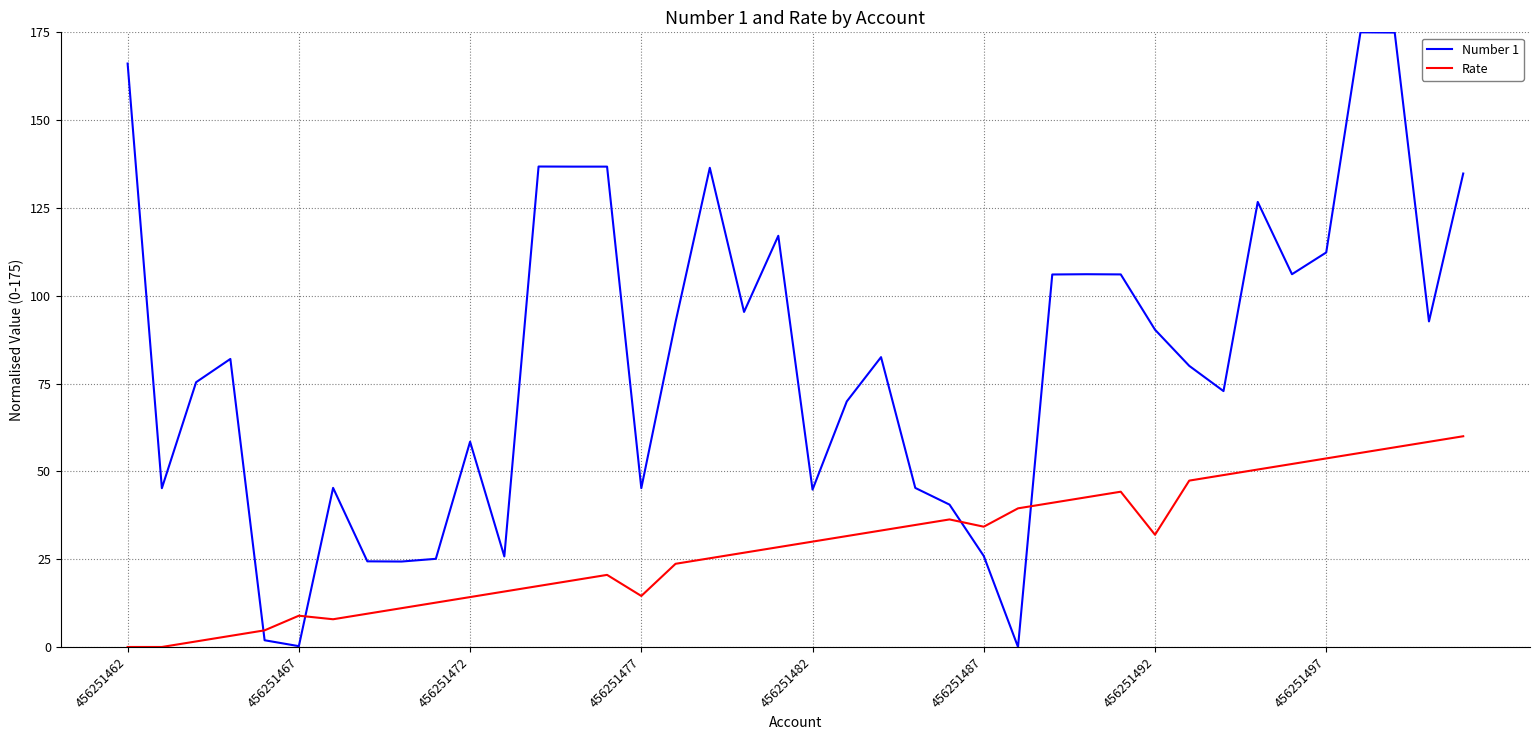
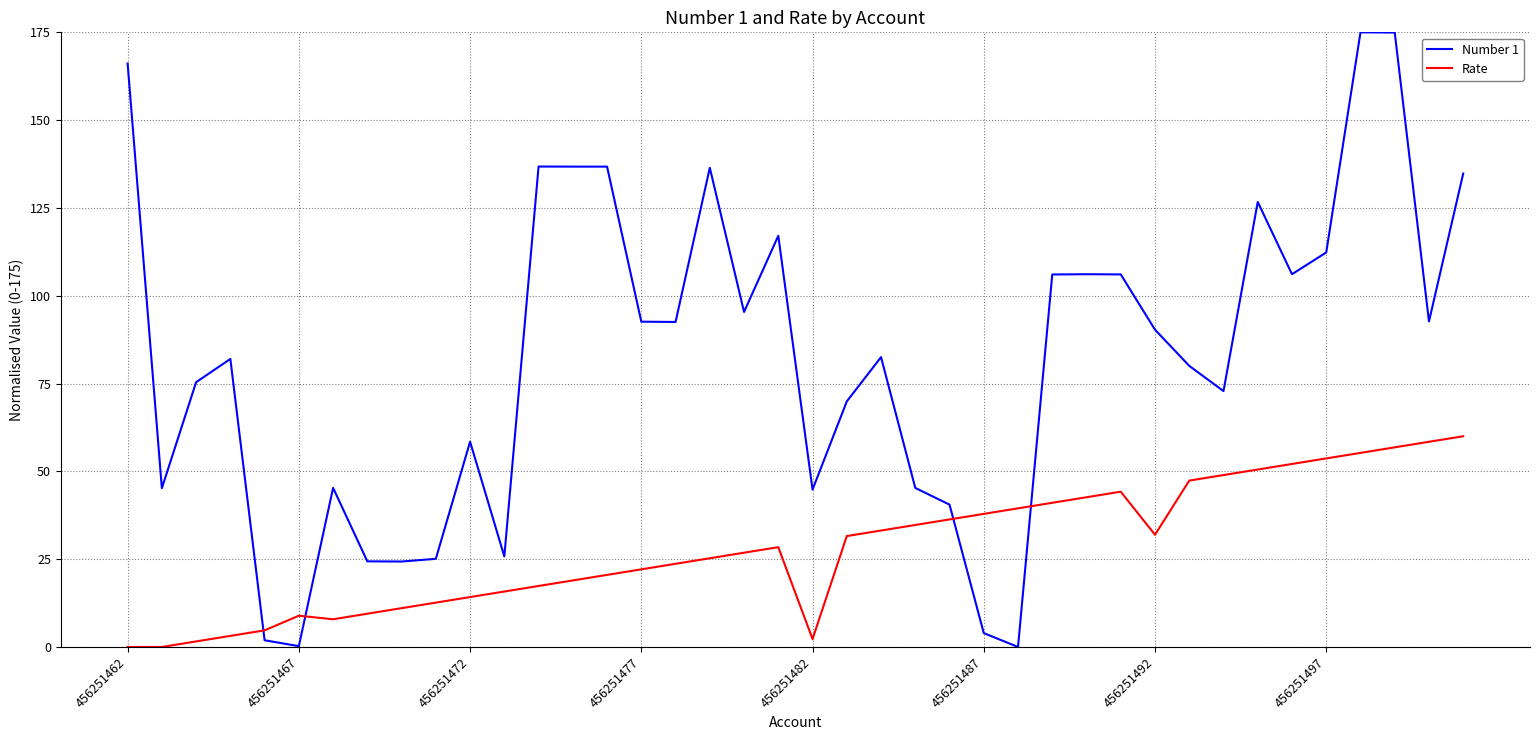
  {
    "Number 1": {
      "456251462": 166,
      "456251467": 0,
      "456251472": 58,
-     "456251477": 45,
+     "456251477": 93,
      "456251482": 45,
-     "456251487": 26,
+     "456251487": 4,
      "456251492": 90,
      "456251497": 112
    },
    "Rate": {
      "456251462": 0,
      "456251467": 9,
      "456251472": 14,
-     "456251477": 15,
-     "456251482": 30,
-     "456251487": 34,
+     "456251477": 22,
+     "456251482": 2,
+     "456251487": 38,
      "456251492": 32,
      "456251497": 54
    }
  }
